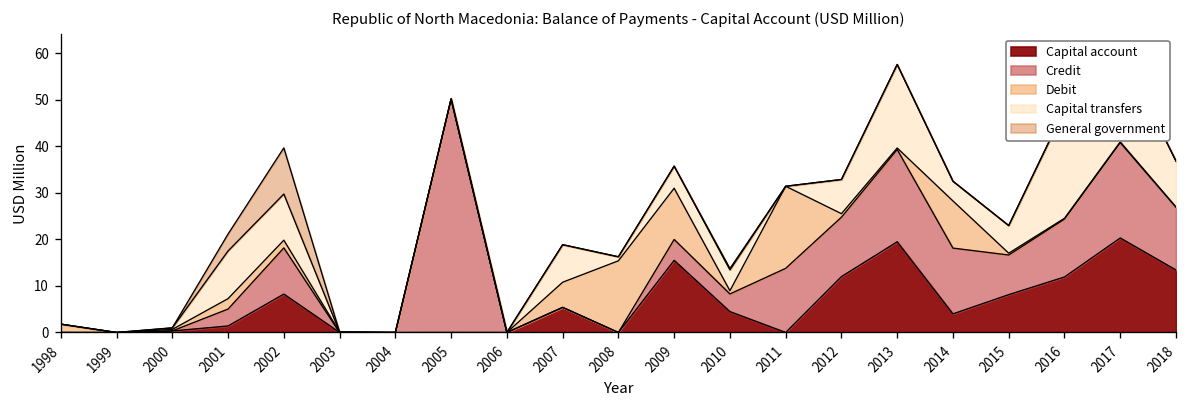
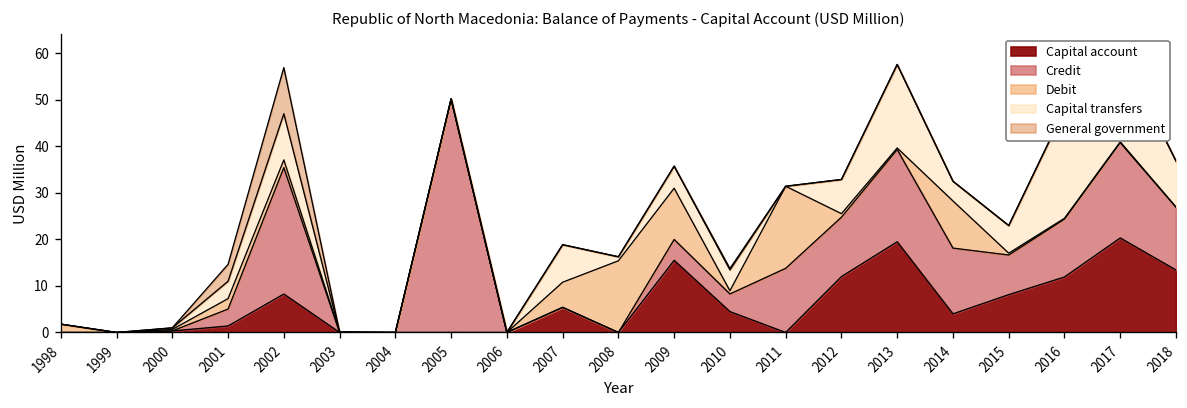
  {
    "Capital account": {
      "2001": 1,
      "2002": 8,
      "2005": 0,
      "2009": 16,
      "2010": 4,
      "2011": 0,
      "2012": 12,
      "2013": 20,
      "2014": 4,
      "2015": 8,
      "2016": 12,
      "2017": 20,
      "2018": 13
    },
    "Credit": {
      "2001": 4,
-     "2002": 10,
+     "2002": 27,
      "2009": 4,
      "2010": 4,
      "2011": 14,
      "2012": 13,
      "2014": 14
    },
    "Capital transfers": {
-     "2001": 10,
+     "2001": 4,
      "2002": 10
    }
  }
